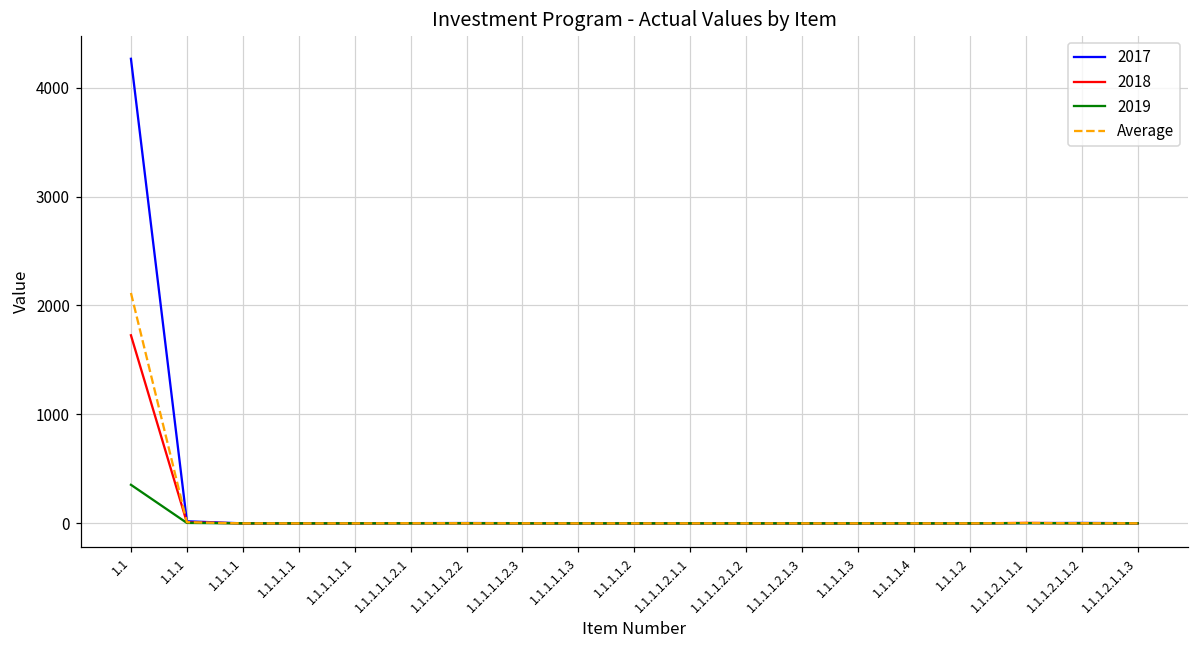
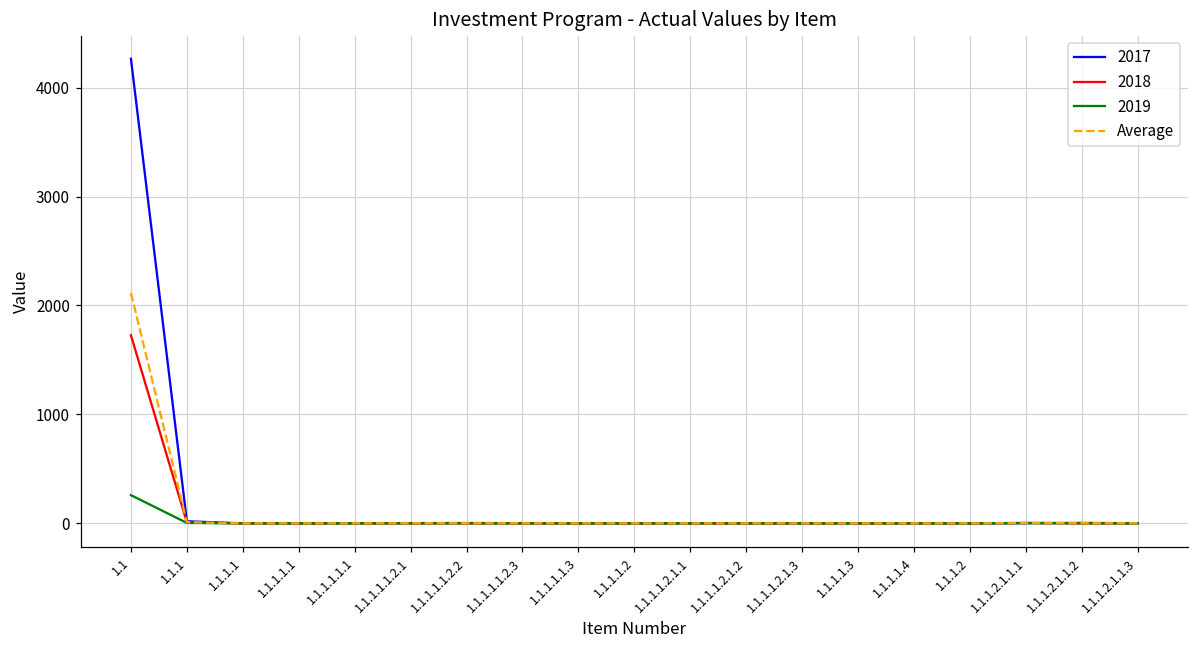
  {
    "2017": {
      "1.1": 4300
    },
    "2018": {
      "1.1": 1700
    },
    "2019": {
-     "1.1": 400
+     "1.1": 300
    },
    "Average": {
      "1.1": 2100
    }
  }
